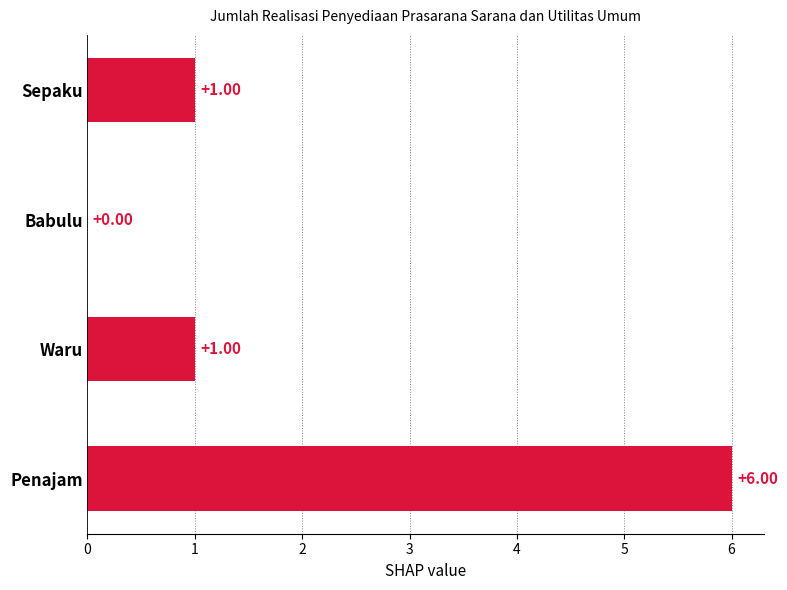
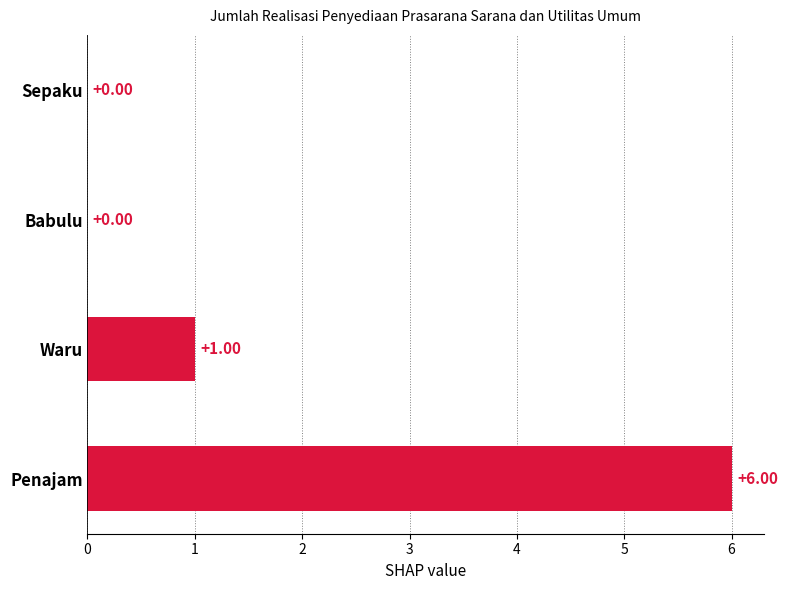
  {
-   "Sepaku": "+1.00",
+   "Sepaku": "+0.00",
    "Babulu": "+0.00",
    "Waru": "+1.00",
    "Penajam": "+6.00"
  }
